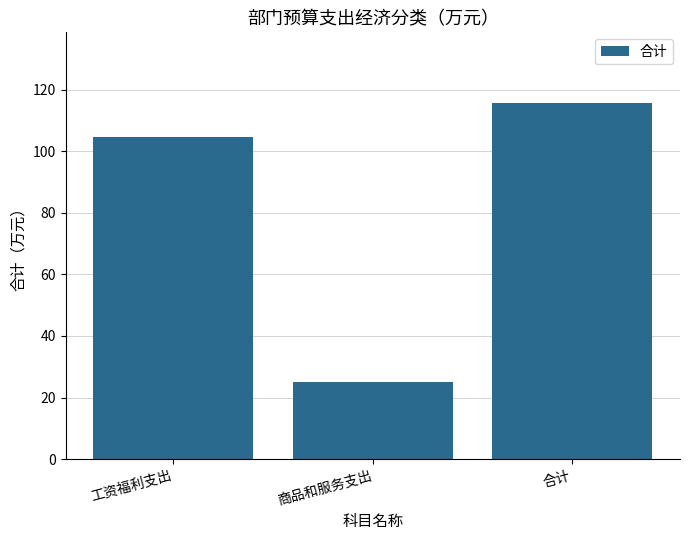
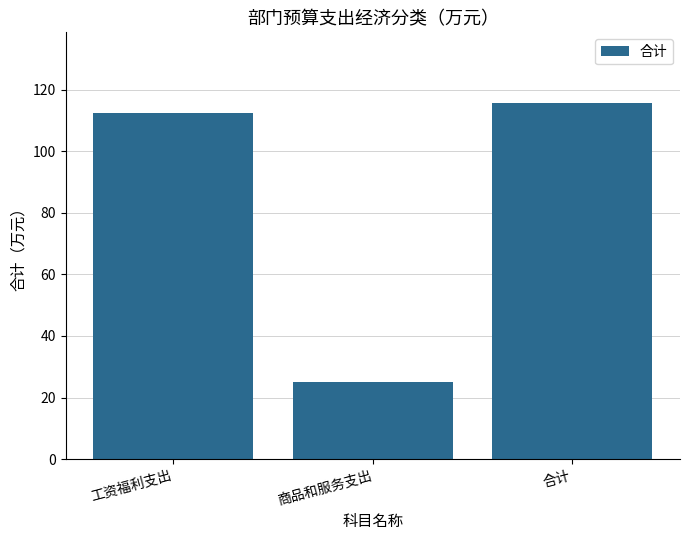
  {
-   "工资福利支出": 105,
+   "工资福利支出": 112,
    "商品和服务支出": 25,
    "合计": 116
  }
